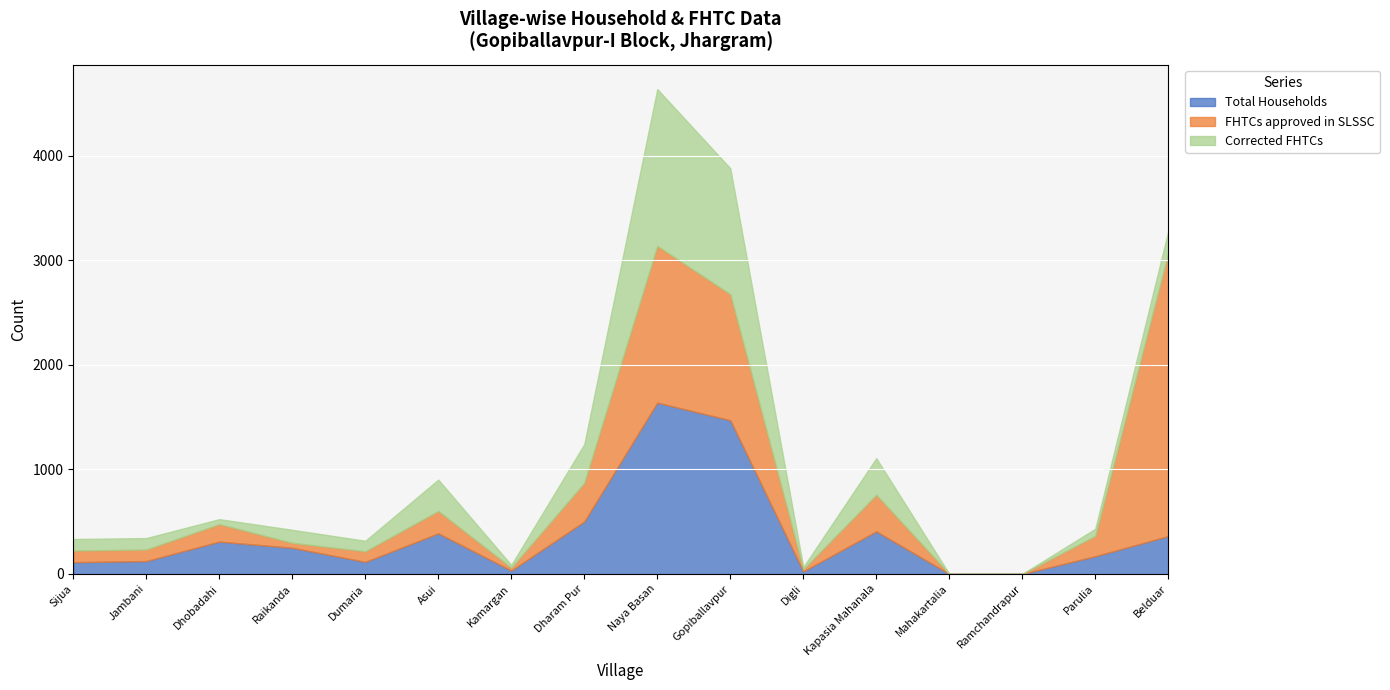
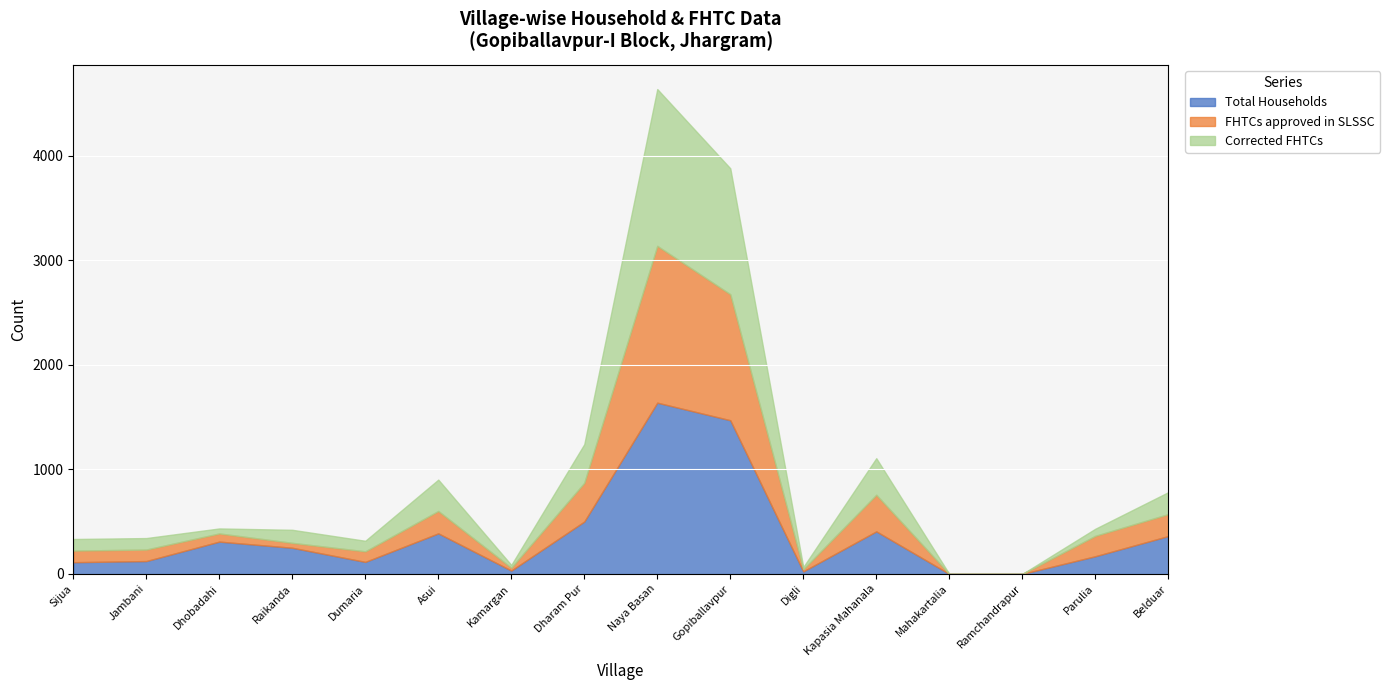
  {
    "Total Households": {
      "Sijua": 110,
      "Jambani": 120,
      "Dhobadahi": 310,
      "Raikanda": 250,
      "Dumaria": 120,
      "Asui": 390,
      "Kamargan": 30,
      "Dharam Pur": 500,
      "Naya Basan": 1640,
      "Gopiballavpur": 1470,
      "Kapasia Mahanala": 410,
      "Parulia": 170,
      "Belduar": 360
    },
    "FHTCs approved in SLSSC": {
      "Sijua": 110,
      "Jambani": 110,
-     "Dhobadahi": 170,
+     "Dhobadahi": 80,
      "Raikanda": 50,
      "Dumaria": 100,
      "Asui": 210,
      "Kamargan": 30,
      "Dharam Pur": 370,
      "Naya Basan": 1500,
      "Gopiballavpur": 1210,
      "Kapasia Mahanala": 350,
      "Parulia": 200,
-     "Belduar": 2710
+     "Belduar": 210
    },
    "Corrected FHTCs": {
      "Sijua": 110,
      "Jambani": 110,
      "Dhobadahi": 50,
      "Raikanda": 130,
      "Dumaria": 100,
      "Asui": 300,
      "Kamargan": 30,
      "Dharam Pur": 370,
      "Naya Basan": 1500,
      "Gopiballavpur": 1210,
      "Kapasia Mahanala": 350,
      "Parulia": 70,
      "Belduar": 210
    }
  }
